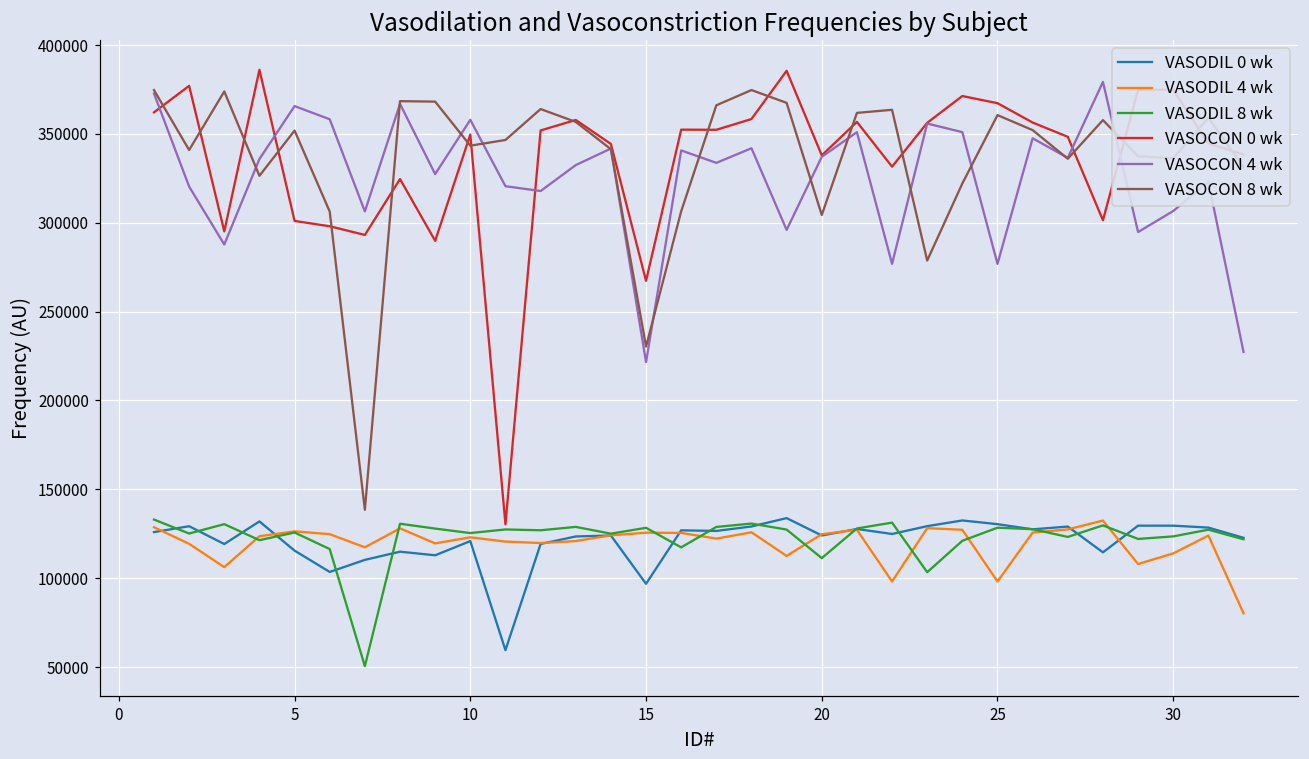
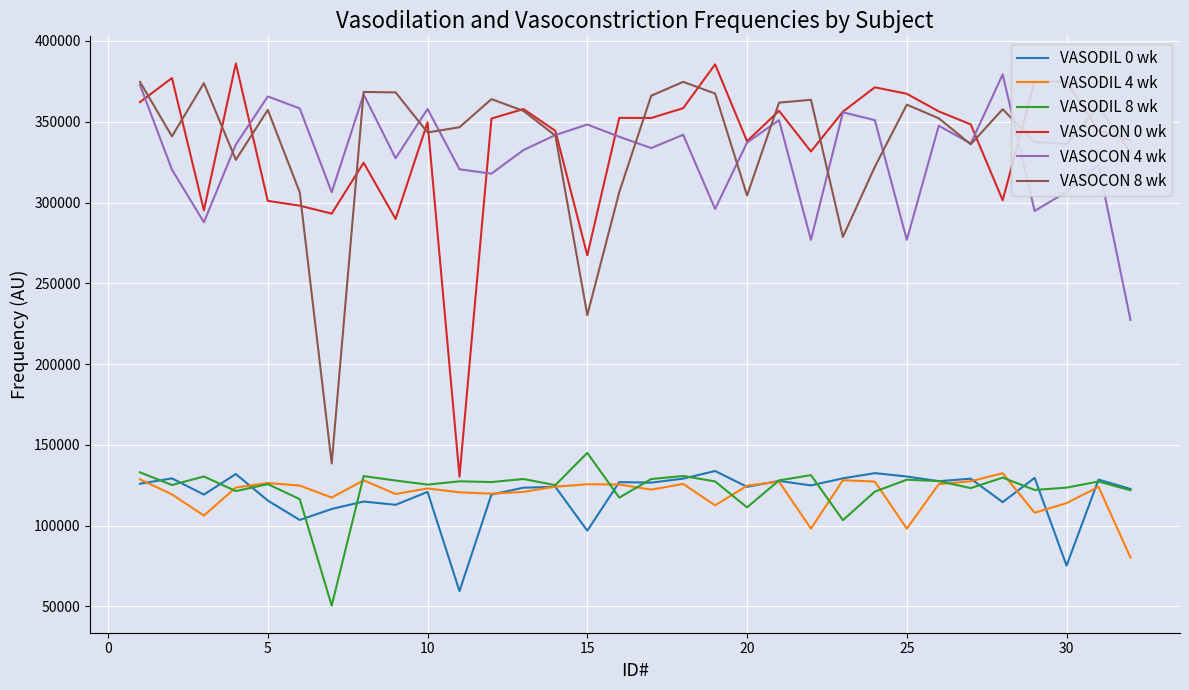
  {
    "VASODIL 0 wk": {
      "5": 116000,
      "10": 121000,
      "15": 97000,
      "25": 130000,
-     "30": 130000
+     "30": 75000
    },
    "VASODIL 4 wk": {
      "10": 123000,
      "15": 126000,
      "25": 98000,
      "30": 114000
    },
    "VASODIL 8 wk": {
      "10": 125000,
-     "15": 128000,
+     "15": 145000,
      "20": 111000,
      "25": 128000,
      "30": 124000
    },
    "VASOCON 0 wk": {
      "5": 301000,
      "10": 350000,
      "15": 267000,
      "25": 367000
    },
    "VASOCON 4 wk": {
      "5": 366000,
      "10": 358000,
-     "15": 222000,
+     "15": 348000,
      "25": 277000
    },
    "VASOCON 8 wk": {
-     "5": 352000,
+     "5": 357000,
      "10": 343000,
      "15": 230000,
      "20": 304000,
      "25": 361000
    }
  }
